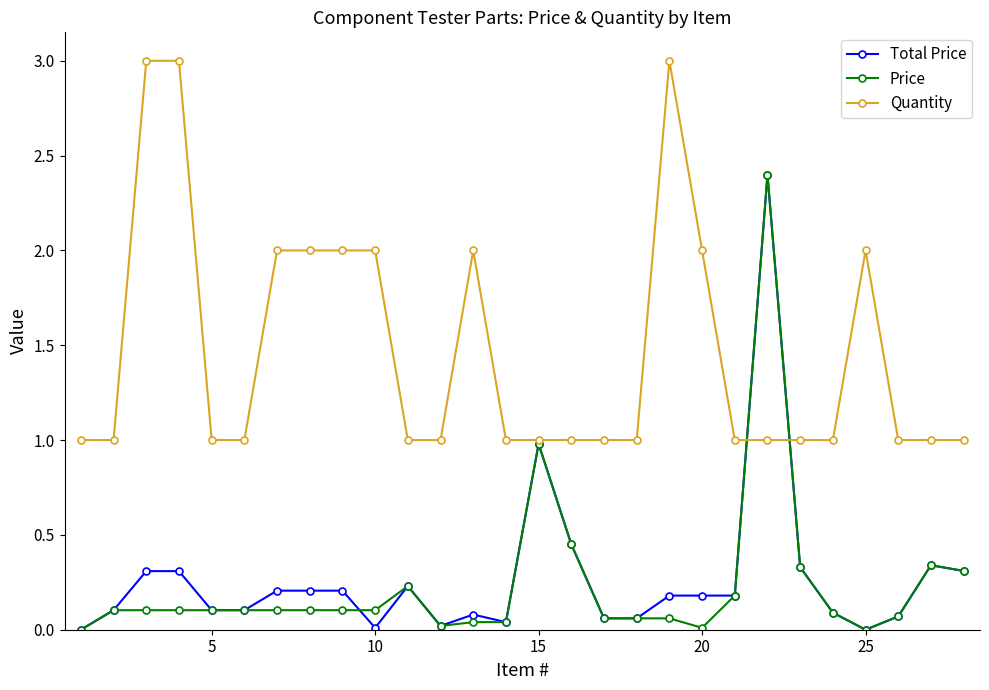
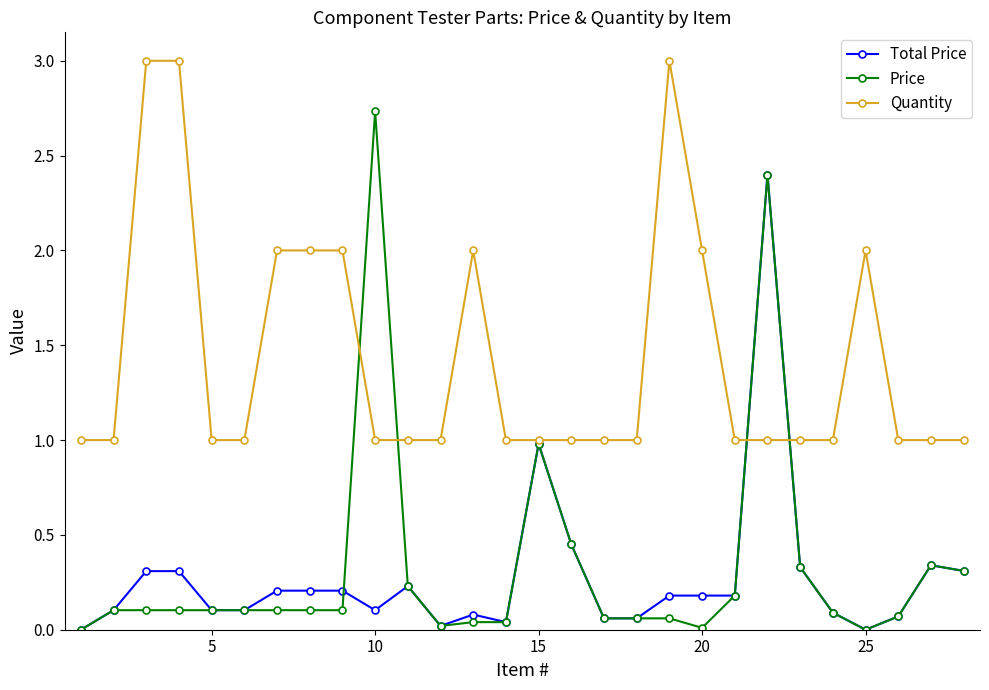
  {
    "Total Price": {
-     "10": 0.01,
+     "10": 0.10,
      "20": 0.18
    },
    "Price": {
-     "10": 0.10,
+     "10": 2.73,
      "20": 0.01
    },
    "Quantity": {
      "5": 1,
-     "10": 2,
+     "10": 1,
      "15": 1,
      "20": 2,
      "25": 2
    }
  }
